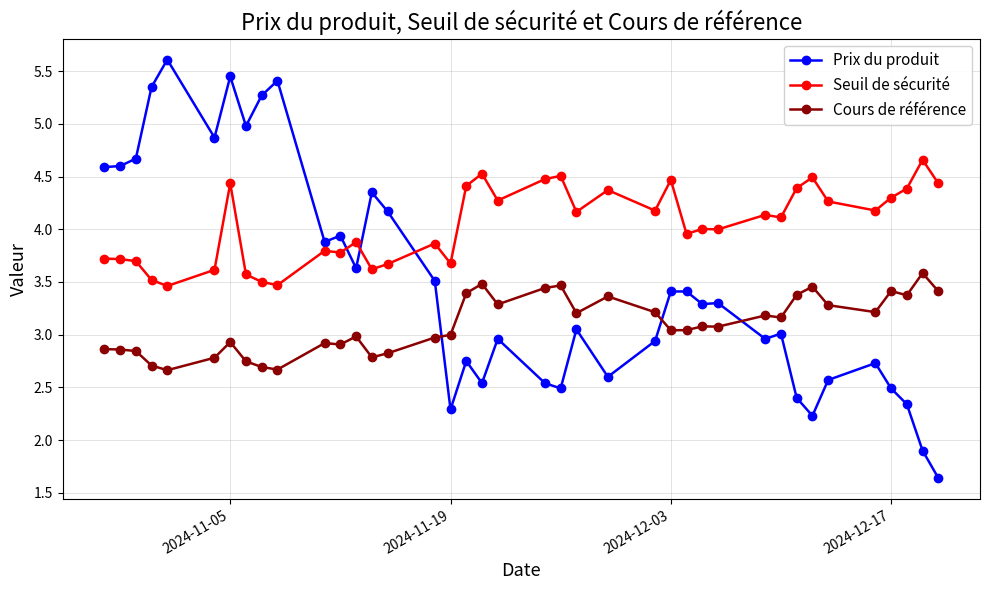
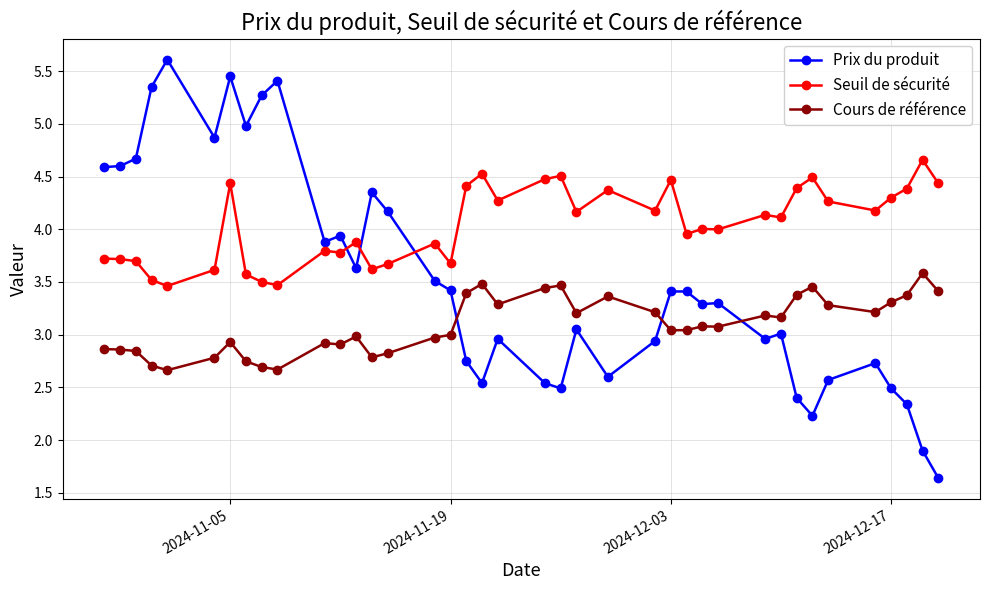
  {
    "Prix du produit": {
      "2024-11-05": 5.45,
-     "2024-11-19": 2.29,
+     "2024-11-19": 3.42,
      "2024-12-03": 3.41,
      "2024-12-17": 2.49
    },
    "Seuil de sécurité": {
      "2024-11-05": 4.44,
      "2024-11-19": 3.68,
      "2024-12-03": 4.47,
      "2024-12-17": 4.30
    },
    "Cours de référence": {
      "2024-11-05": 2.93,
      "2024-11-19": 3.00,
      "2024-12-03": 3.04,
-     "2024-12-17": 3.41
+     "2024-12-17": 3.31
    }
  }
